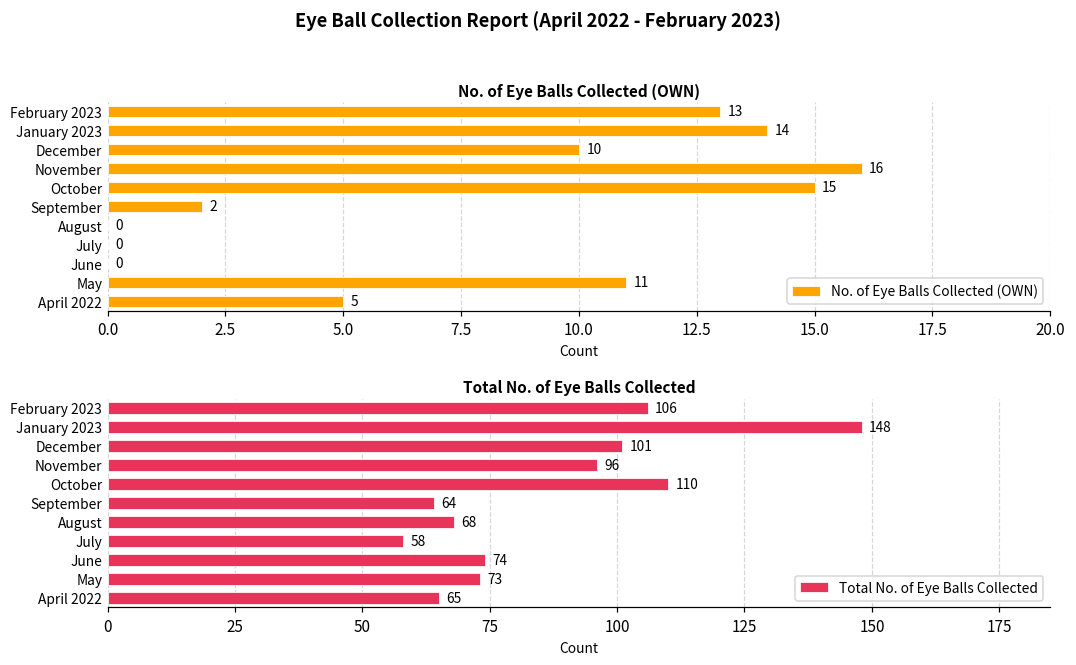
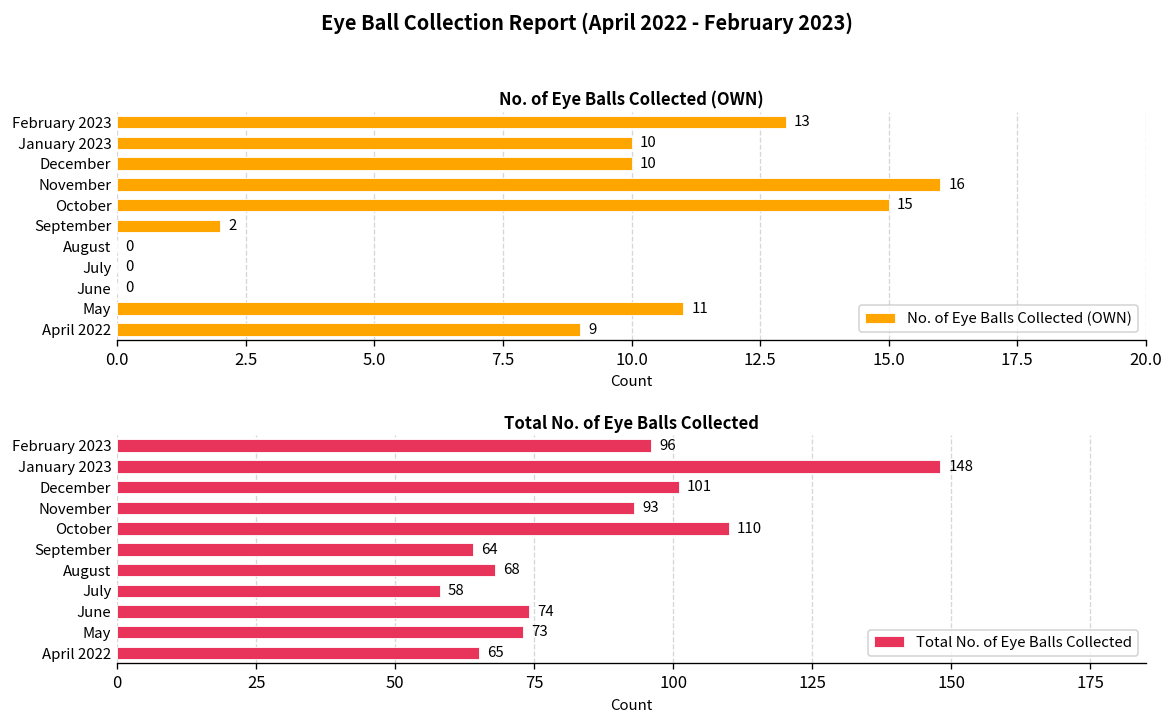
  {
    "No. of Eye Balls Collected (OWN)": {
      "February 2023": 13,
-     "January 2023": 14,
+     "January 2023": 10,
      "December": 10,
      "November": 16,
      "October": 15,
      "September": 2,
      "August": 0,
      "July": 0,
      "June": 0,
      "May": 11,
-     "April 2022": 5
+     "April 2022": 9
    },
    "Total No. of Eye Balls Collected": {
-     "February 2023": 106,
+     "February 2023": 96,
      "January 2023": 148,
      "December": 101,
-     "November": 96,
+     "November": 93,
      "October": 110,
      "September": 64,
      "August": 68,
      "July": 58,
      "June": 74,
      "May": 73,
      "April 2022": 65
    }
  }
